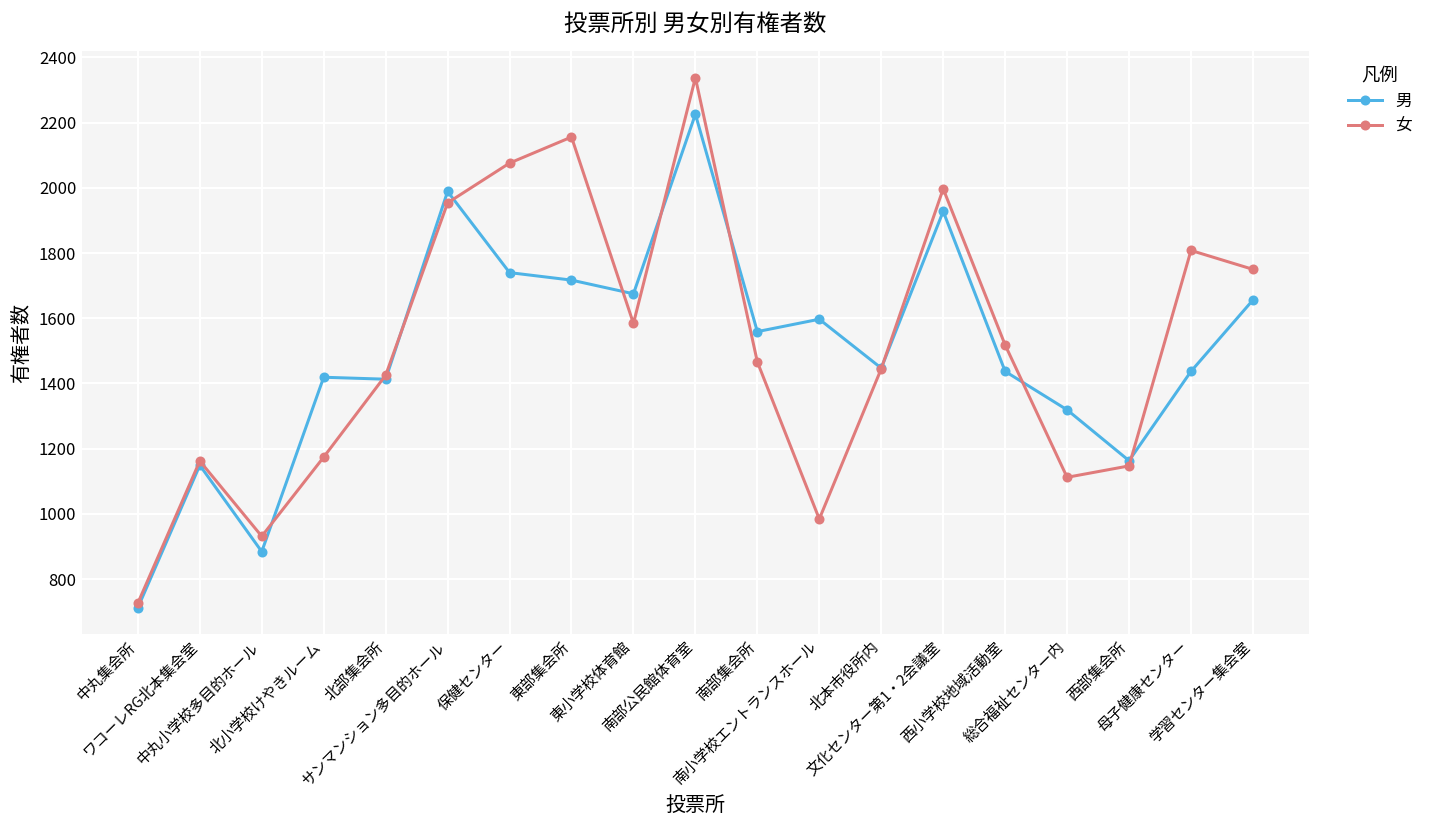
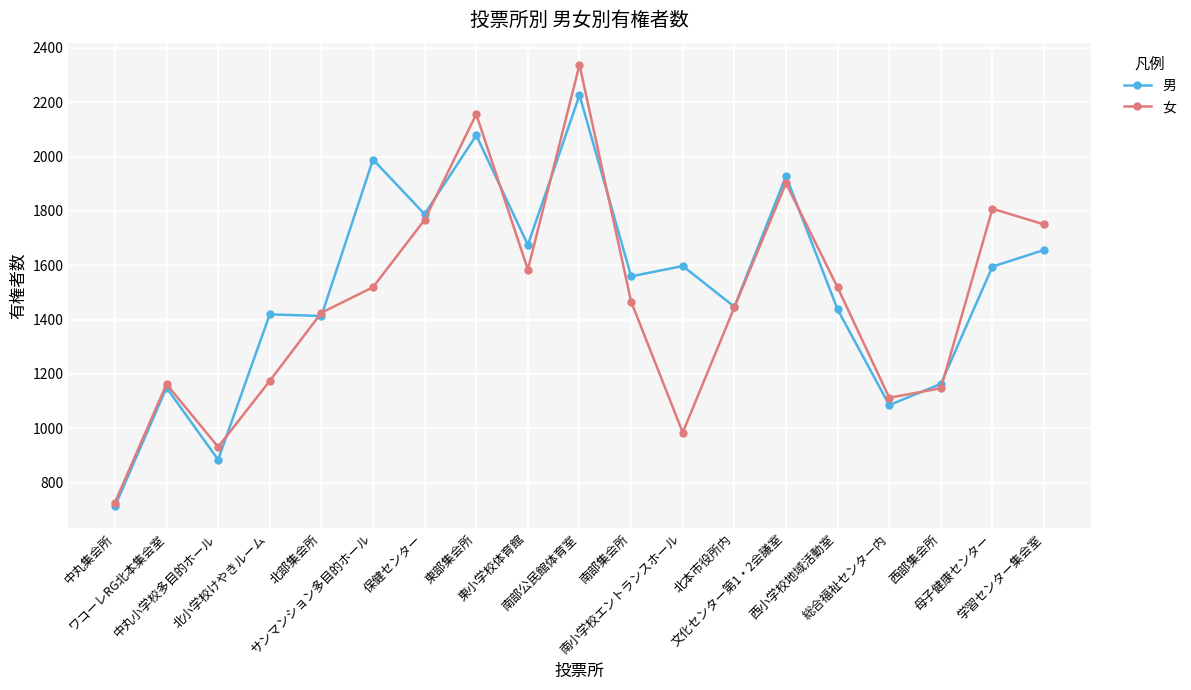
  {
    "男": {
      "中丸集会所": 710,
      "ワコーレRG北本集会室": 1150,
      "中丸小学校多目的ホール": 880,
      "北小学校けやきルーム": 1420,
      "北部集会所": 1410,
      "サンマンション多目的ホール": 1990,
-     "保健センター": 1740,
-     "東部集会所": 1720,
+     "保健センター": 1790,
+     "東部集会所": 2080,
      "東小学校体育館": 1680,
      "南部公民館体育室": 2230,
      "南部集会所": 1560,
      "南小学校エントランスホール": 1600,
      "文化センター第1・2会議室": 1930,
      "西小学校地域活動室": 1440,
-     "総合福祉センター内": 1320,
+     "総合福祉センター内": 1090,
      "西部集会所": 1160,
-     "母子健康センター": 1440,
+     "母子健康センター": 1600,
      "学習センター集会室": 1660
    },
    "女": {
      "中丸集会所": 730,
      "ワコーレRG北本集会室": 1160,
      "中丸小学校多目的ホール": 930,
      "北小学校けやきルーム": 1170,
      "北部集会所": 1430,
-     "サンマンション多目的ホール": 1950,
-     "保健センター": 2080,
+     "サンマンション多目的ホール": 1520,
+     "保健センター": 1770,
      "東部集会所": 2160,
      "東小学校体育館": 1580,
      "南部公民館体育室": 2340,
      "南部集会所": 1470,
      "南小学校エントランスホール": 980,
-     "文化センター第1・2会議室": 2000,
+     "文化センター第1・2会議室": 1900,
      "西小学校地域活動室": 1520,
      "総合福祉センター内": 1110,
      "西部集会所": 1150,
      "母子健康センター": 1810,
      "学習センター集会室": 1750
    }
  }
